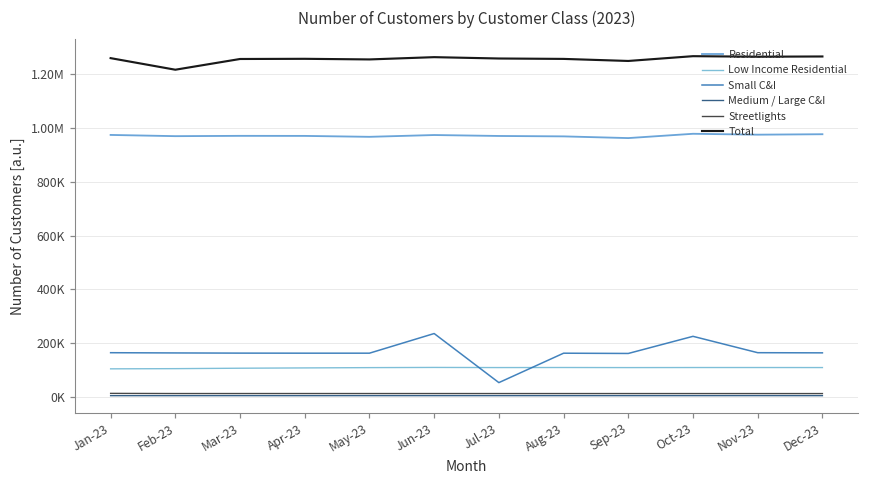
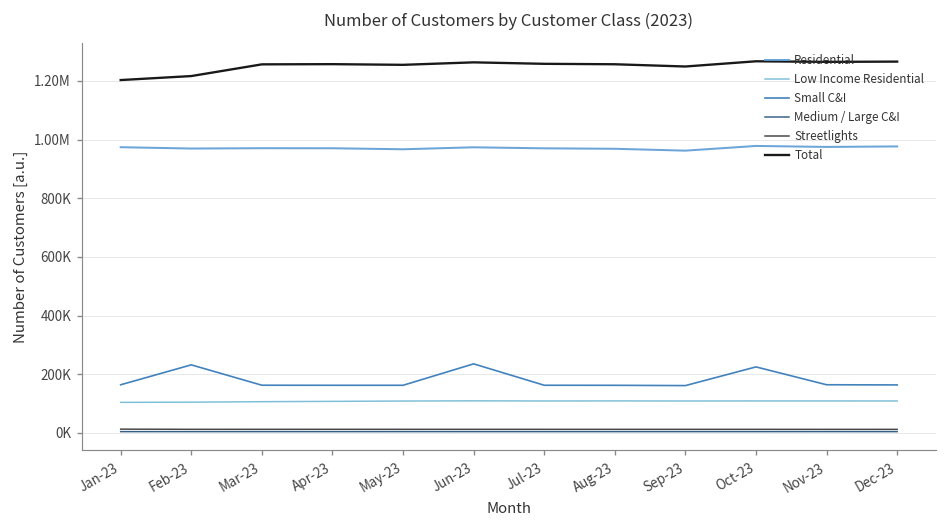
  {
    "Small C&I": {
      "Jan-23": 160000,
-     "Feb-23": 160000,
+     "Feb-23": 230000,
      "Mar-23": 160000,
      "Apr-23": 160000,
      "May-23": 160000,
      "Jun-23": 240000,
-     "Jul-23": 50000,
+     "Jul-23": 160000,
      "Aug-23": 160000,
      "Sep-23": 160000,
      "Oct-23": 230000,
      "Nov-23": 160000,
      "Dec-23": 160000
    },
    "Total": {
-     "Jan-23": 1260000,
+     "Jan-23": 1200000,
      "Feb-23": 1220000,
      "Mar-23": 1260000,
      "Apr-23": 1260000,
      "May-23": 1250000,
      "Jun-23": 1260000,
      "Jul-23": 1260000,
      "Aug-23": 1260000,
      "Sep-23": 1250000,
      "Oct-23": 1270000,
      "Nov-23": 1270000,
      "Dec-23": 1270000
    }
  }
